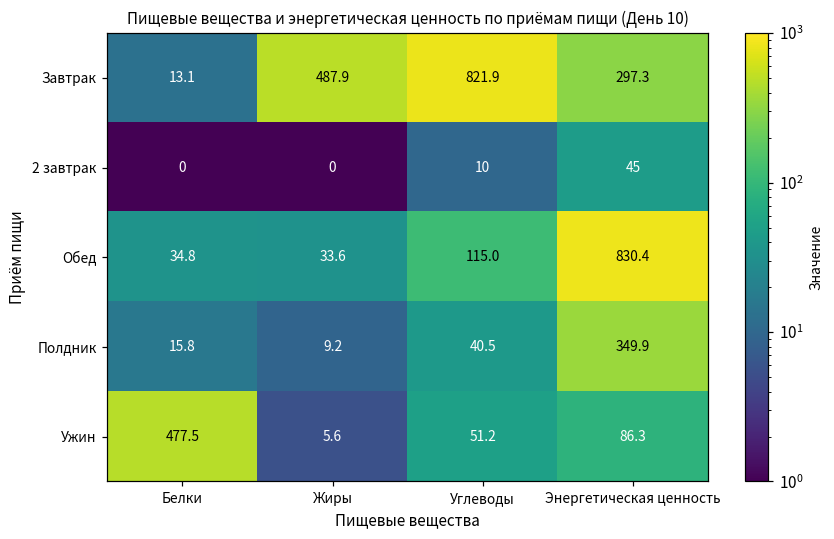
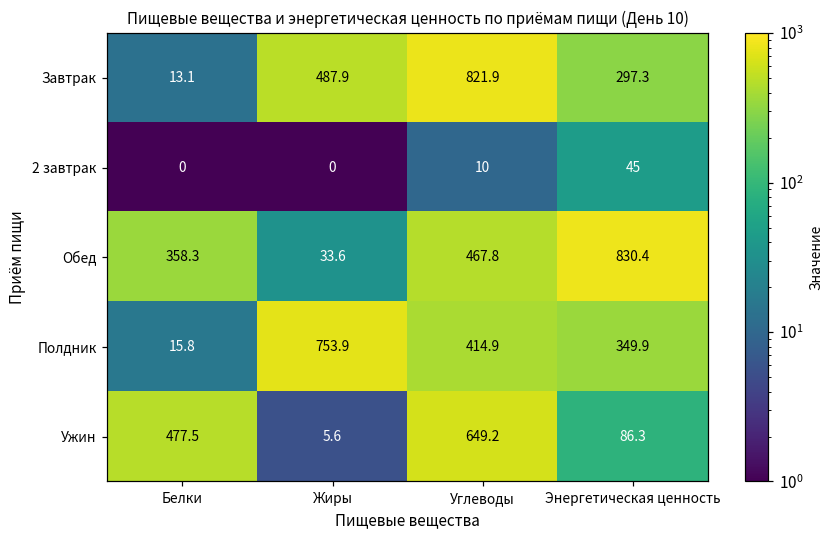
  {
    "Завтрак": {
      "Белки": 13.1,
      "Жиры": 487.9,
      "Углеводы": 821.9,
      "Энергетическая ценность": 297.3
    },
    "2 завтрак": {
      "Белки": 0,
      "Жиры": 0,
      "Углеводы": 10,
      "Энергетическая ценность": 45
    },
    "Обед": {
-     "Белки": 34.8,
+     "Белки": 358.3,
      "Жиры": 33.6,
-     "Углеводы": 115.0,
+     "Углеводы": 467.8,
      "Энергетическая ценность": 830.4
    },
    "Полдник": {
      "Белки": 15.8,
-     "Жиры": 9.2,
-     "Углеводы": 40.5,
+     "Жиры": 753.9,
+     "Углеводы": 414.9,
      "Энергетическая ценность": 349.9
    },
    "Ужин": {
      "Белки": 477.5,
      "Жиры": 5.6,
-     "Углеводы": 51.2,
+     "Углеводы": 649.2,
      "Энергетическая ценность": 86.3
    }
  }
